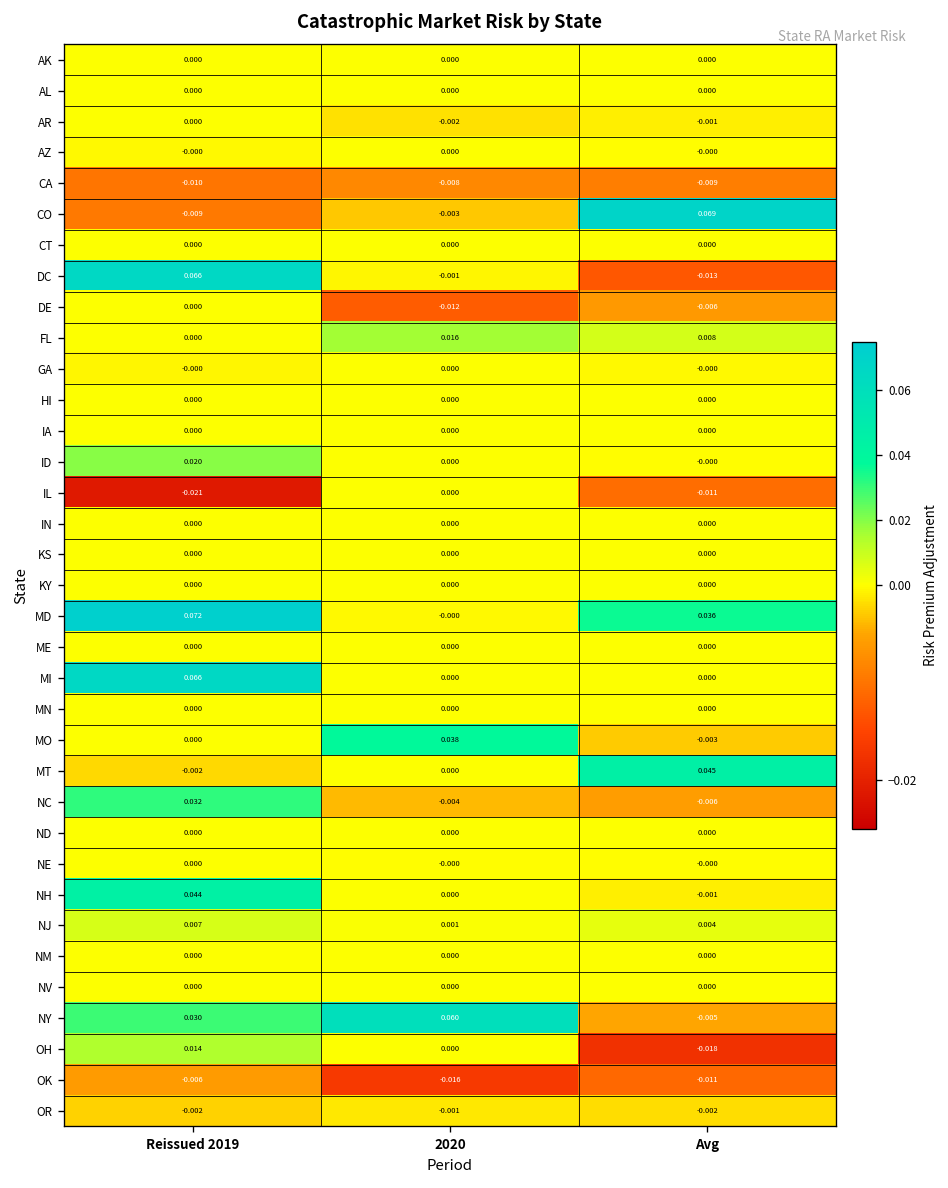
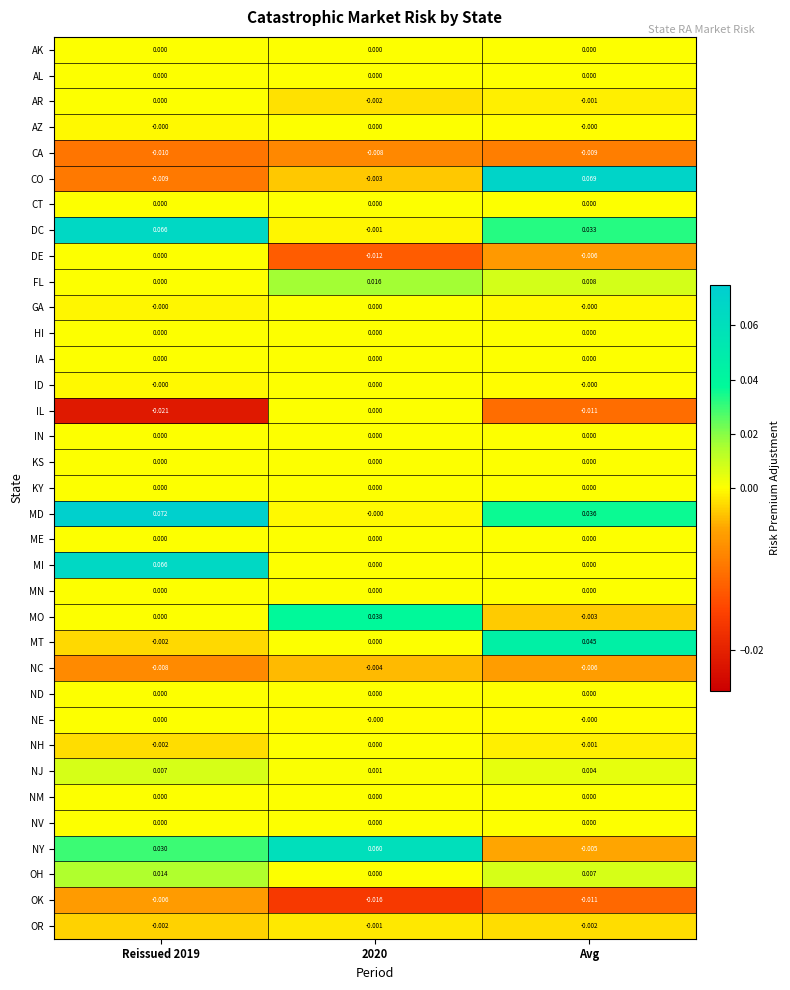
  {
    "AK": {
      "Reissued 2019": 0.000,
      "2020": 0.000,
      "Avg": 0.000
    },
    "AL": {
      "Reissued 2019": 0.000,
      "2020": 0.000,
      "Avg": 0.000
    },
    "AR": {
      "Reissued 2019": 0.000,
      "2020": -0.002,
      "Avg": -0.001
    },
    "AZ": {
      "Reissued 2019": -0.000,
      "2020": 0.000,
      "Avg": -0.000
    },
    "CA": {
      "Reissued 2019": -0.010,
      "2020": -0.008,
      "Avg": -0.009
    },
    "CO": {
      "Reissued 2019": -0.009,
      "2020": -0.003,
      "Avg": 0.069
    },
    "CT": {
      "Reissued 2019": 0.000,
      "2020": 0.000,
      "Avg": 0.000
    },
    "DC": {
      "Reissued 2019": 0.066,
      "2020": -0.001,
-     "Avg": -0.013
+     "Avg": 0.033
    },
    "DE": {
      "Reissued 2019": 0.000,
      "2020": -0.012,
      "Avg": -0.006
    },
    "FL": {
      "Reissued 2019": 0.000,
      "2020": 0.016,
      "Avg": 0.008
    },
    "GA": {
      "Reissued 2019": -0.000,
      "2020": 0.000,
      "Avg": -0.000
    },
    "HI": {
      "Reissued 2019": 0.000,
      "2020": 0.000,
      "Avg": 0.000
    },
    "IA": {
      "Reissued 2019": 0.000,
      "2020": 0.000,
      "Avg": 0.000
    },
    "ID": {
-     "Reissued 2019": 0.020,
+     "Reissued 2019": -0.000,
      "2020": 0.000,
      "Avg": -0.000
    },
    "IL": {
      "Reissued 2019": -0.021,
      "2020": 0.000,
      "Avg": -0.011
    },
    "IN": {
      "Reissued 2019": 0.000,
      "2020": 0.000,
      "Avg": 0.000
    },
    "KS": {
      "Reissued 2019": 0.000,
      "2020": 0.000,
      "Avg": 0.000
    },
    "KY": {
      "Reissued 2019": 0.000,
      "2020": 0.000,
      "Avg": 0.000
    },
    "MD": {
      "Reissued 2019": 0.072,
      "2020": -0.000,
      "Avg": 0.036
    },
    "ME": {
      "Reissued 2019": 0.000,
      "2020": 0.000,
      "Avg": 0.000
    },
    "MI": {
      "Reissued 2019": 0.066,
      "2020": 0.000,
      "Avg": 0.000
    },
    "MN": {
      "Reissued 2019": 0.000,
      "2020": 0.000,
      "Avg": 0.000
    },
    "MO": {
      "Reissued 2019": 0.000,
      "2020": 0.038,
      "Avg": -0.003
    },
    "MT": {
      "Reissued 2019": -0.002,
      "2020": 0.000,
      "Avg": 0.045
    },
    "NC": {
-     "Reissued 2019": 0.032,
+     "Reissued 2019": -0.008,
      "2020": -0.004,
      "Avg": -0.006
    },
    "ND": {
      "Reissued 2019": 0.000,
      "2020": 0.000,
      "Avg": 0.000
    },
    "NE": {
      "Reissued 2019": 0.000,
      "2020": -0.000,
      "Avg": -0.000
    },
    "NH": {
-     "Reissued 2019": 0.044,
+     "Reissued 2019": -0.002,
      "2020": 0.000,
      "Avg": -0.001
    },
    "NJ": {
      "Reissued 2019": 0.007,
      "2020": 0.001,
      "Avg": 0.004
    },
    "NM": {
      "Reissued 2019": 0.000,
      "2020": 0.000,
      "Avg": 0.000
    },
    "NV": {
      "Reissued 2019": 0.000,
      "2020": 0.000,
      "Avg": 0.000
    },
    "NY": {
      "Reissued 2019": 0.030,
      "2020": 0.060,
      "Avg": -0.005
    },
    "OH": {
      "Reissued 2019": 0.014,
      "2020": 0.000,
-     "Avg": -0.018
+     "Avg": 0.007
    },
    "OK": {
      "Reissued 2019": -0.006,
      "2020": -0.016,
      "Avg": -0.011
    },
    "OR": {
      "Reissued 2019": -0.002,
      "2020": -0.001,
      "Avg": -0.002
    }
  }
